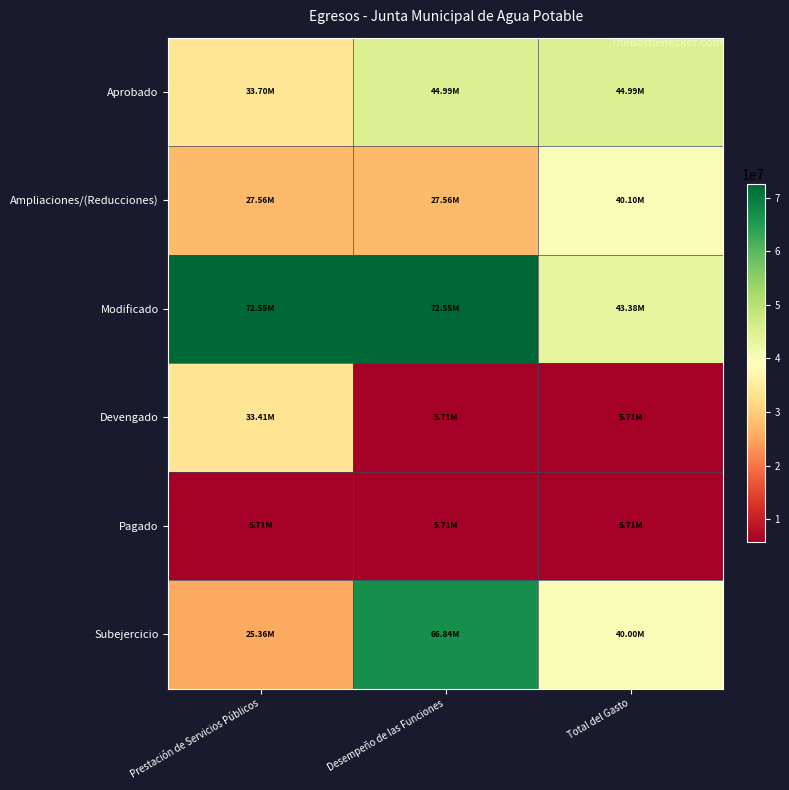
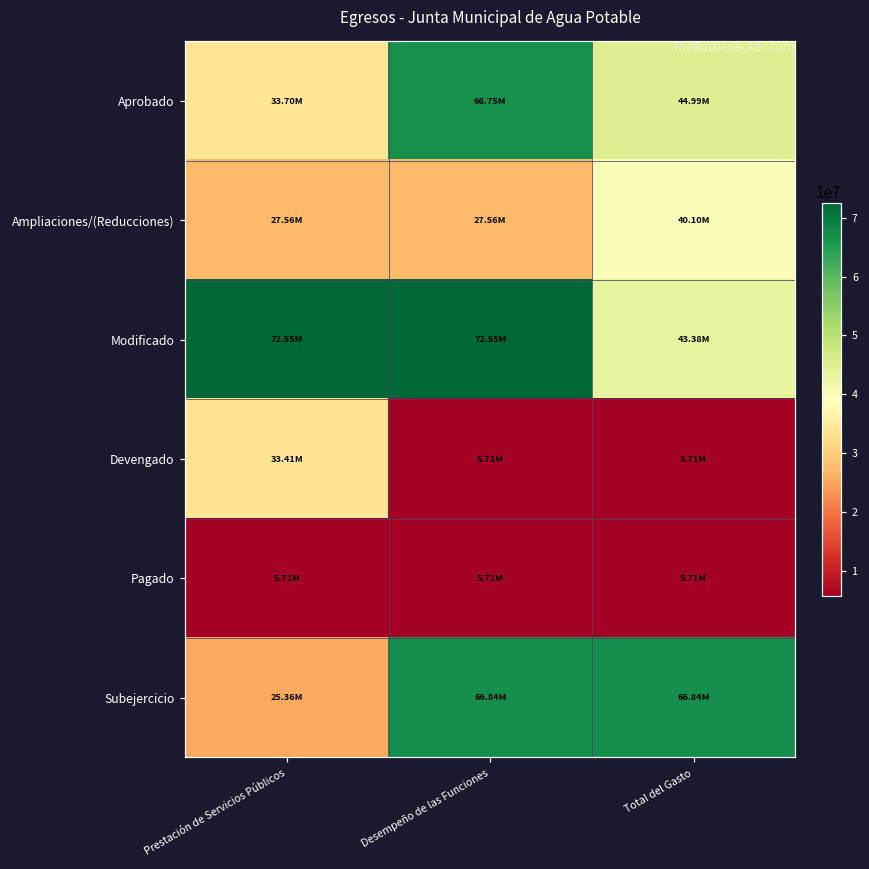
  {
    "Aprobado": {
      "Prestación de Servicios Públicos": "33.70M",
-     "Desempeño de las Funciones": "44.99M"
+     "Desempeño de las Funciones": "66.75M"
    },
    "Ampliaciones/(Reducciones)": {
      "Prestación de Servicios Públicos": "27.56M",
      "Desempeño de las Funciones": "27.56M",
      "Total del Gasto": "40.10M"
    },
    "Modificado": {
      "Prestación de Servicios Públicos": "72.55M",
      "Desempeño de las Funciones": "72.55M",
      "Total del Gasto": "43.38M"
    },
    "Devengado": {
      "Prestación de Servicios Públicos": "33.41M",
      "Desempeño de las Funciones": "5.71M",
      "Total del Gasto": "5.71M"
    },
    "Pagado": {
      "Prestación de Servicios Públicos": "5.71M",
      "Desempeño de las Funciones": "5.71M",
      "Total del Gasto": "5.71M"
    },
    "Subejercicio": {
      "Prestación de Servicios Públicos": "25.36M",
      "Desempeño de las Funciones": "66.84M",
-     "Total del Gasto": "40.00M"
+     "Total del Gasto": "66.84M"
    }
  }
